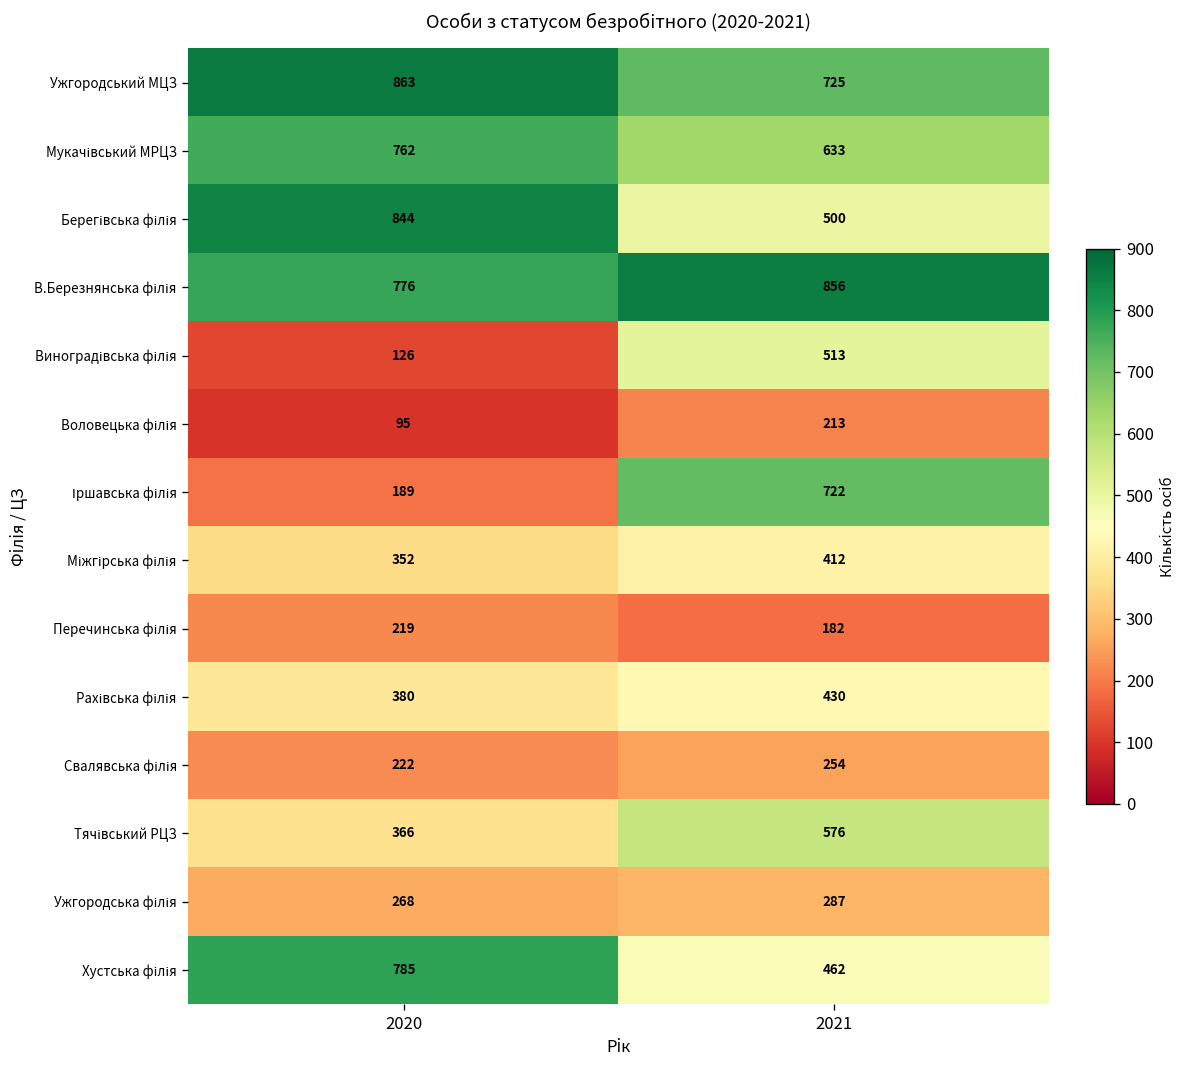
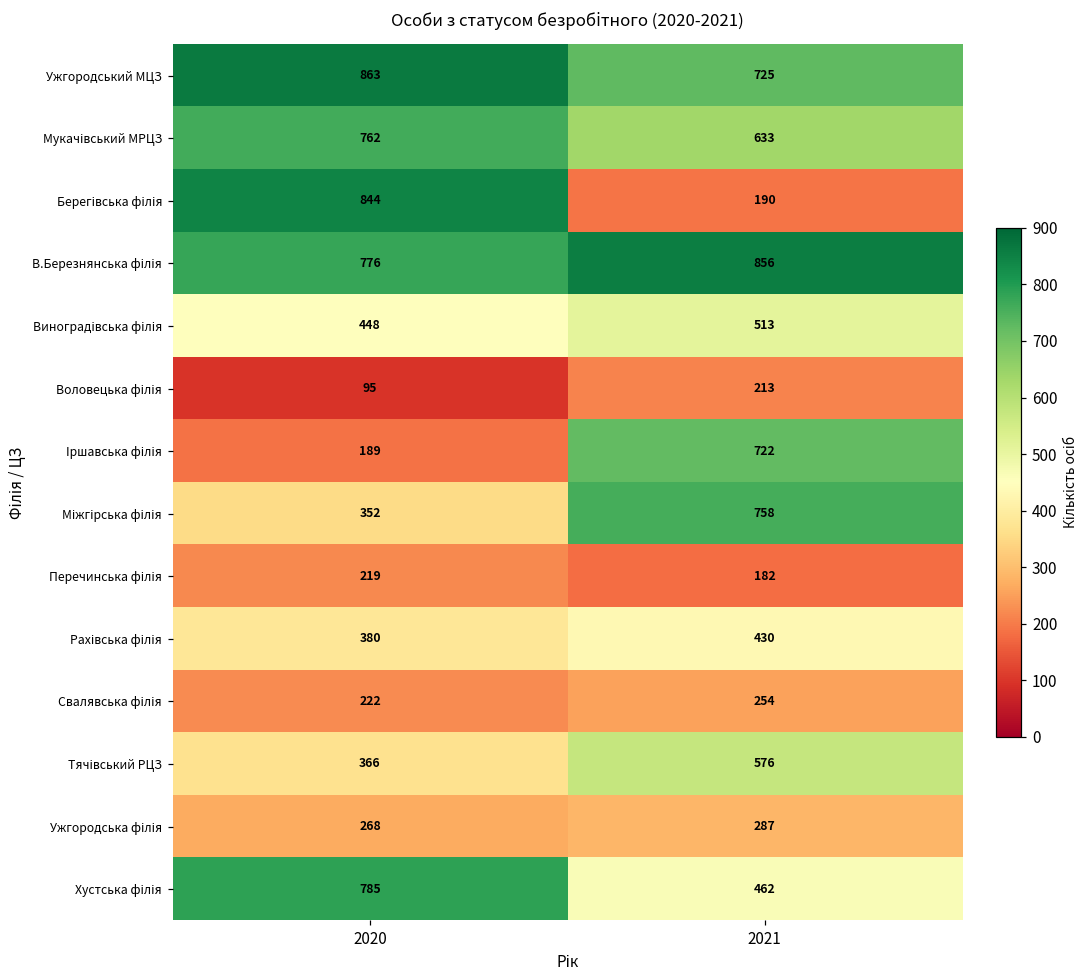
  {
    "Ужгородський МЦЗ": {
      "2020": 863,
      "2021": 725
    },
    "Мукачівський МРЦЗ": {
      "2020": 762,
      "2021": 633
    },
    "Берегівська філія": {
      "2020": 844,
-     "2021": 500
+     "2021": 190
    },
    "В.Березнянська філія": {
      "2020": 776,
      "2021": 856
    },
    "Виноградівська філія": {
-     "2020": 126,
+     "2020": 448,
      "2021": 513
    },
    "Воловецька філія": {
      "2020": 95,
      "2021": 213
    },
    "Іршавська філія": {
      "2020": 189,
      "2021": 722
    },
    "Міжгірська філія": {
      "2020": 352,
-     "2021": 412
+     "2021": 758
    },
    "Перечинська філія": {
      "2020": 219,
      "2021": 182
    },
    "Рахівська філія": {
      "2020": 380,
      "2021": 430
    },
    "Свалявська філія": {
      "2020": 222,
      "2021": 254
    },
    "Тячівський РЦЗ": {
      "2020": 366,
      "2021": 576
    },
    "Ужгородська філія": {
      "2020": 268,
      "2021": 287
    },
    "Хустська філія": {
      "2020": 785,
      "2021": 462
    }
  }
